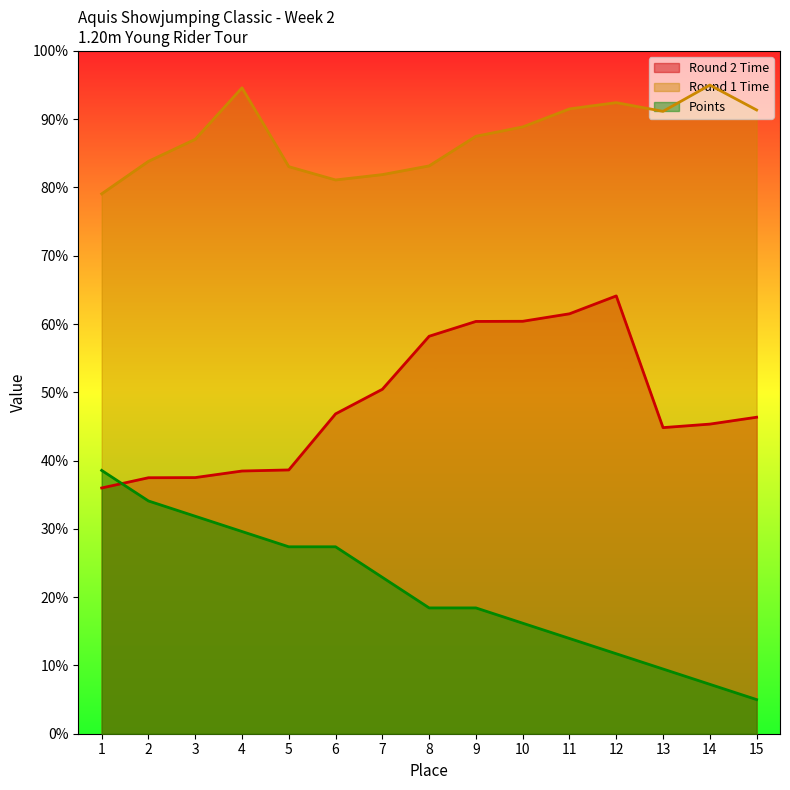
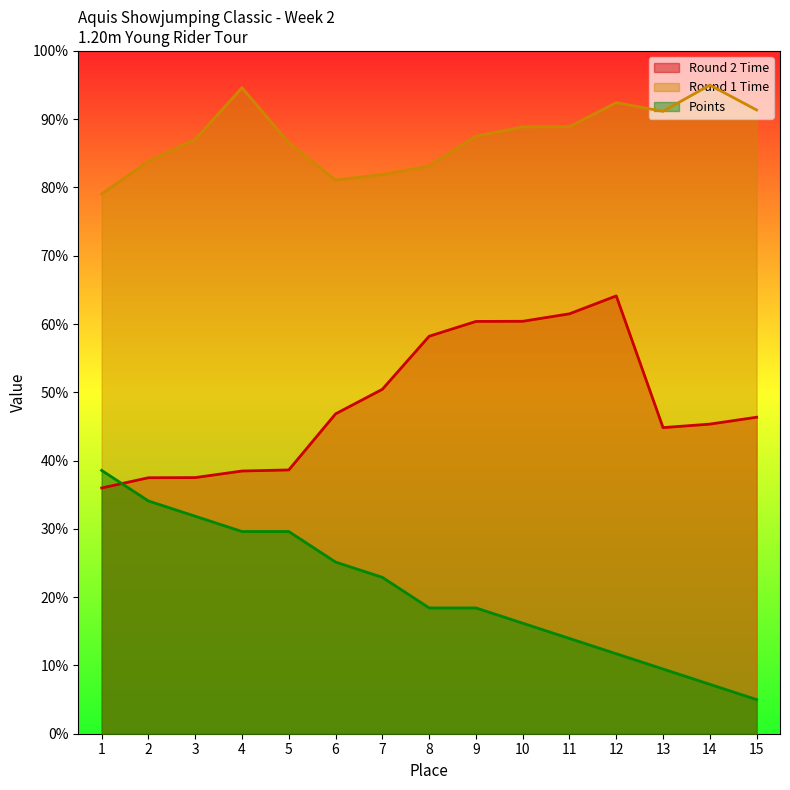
  {
    "Round 2 Time": {
      "1": "36%",
      "2": "37%",
      "3": "38%",
      "4": "38%",
      "5": "39%",
      "6": "47%",
      "7": "50%",
      "8": "58%",
      "9": "60%",
      "10": "60%",
      "11": "62%",
      "12": "64%",
      "13": "45%",
      "14": "45%",
      "15": "46%"
    },
    "Round 1 Time": {
      "1": "79%",
      "2": "84%",
      "3": "87%",
      "4": "95%",
-     "5": "83%",
+     "5": "87%",
      "6": "81%",
      "7": "82%",
      "8": "83%",
      "9": "88%",
      "10": "89%",
-     "11": "92%",
+     "11": "89%",
      "12": "92%"
    },
    "Points": {
      "1": "39%",
      "2": "34%",
      "3": "32%",
      "4": "30%",
-     "5": "27%",
-     "6": "27%",
+     "5": "30%",
+     "6": "25%",
      "7": "23%",
      "8": "18%",
      "9": "18%",
      "10": "16%",
      "11": "14%",
      "12": "12%",
      "13": "9%",
      "14": "7%",
      "15": "5%"
    }
  }
